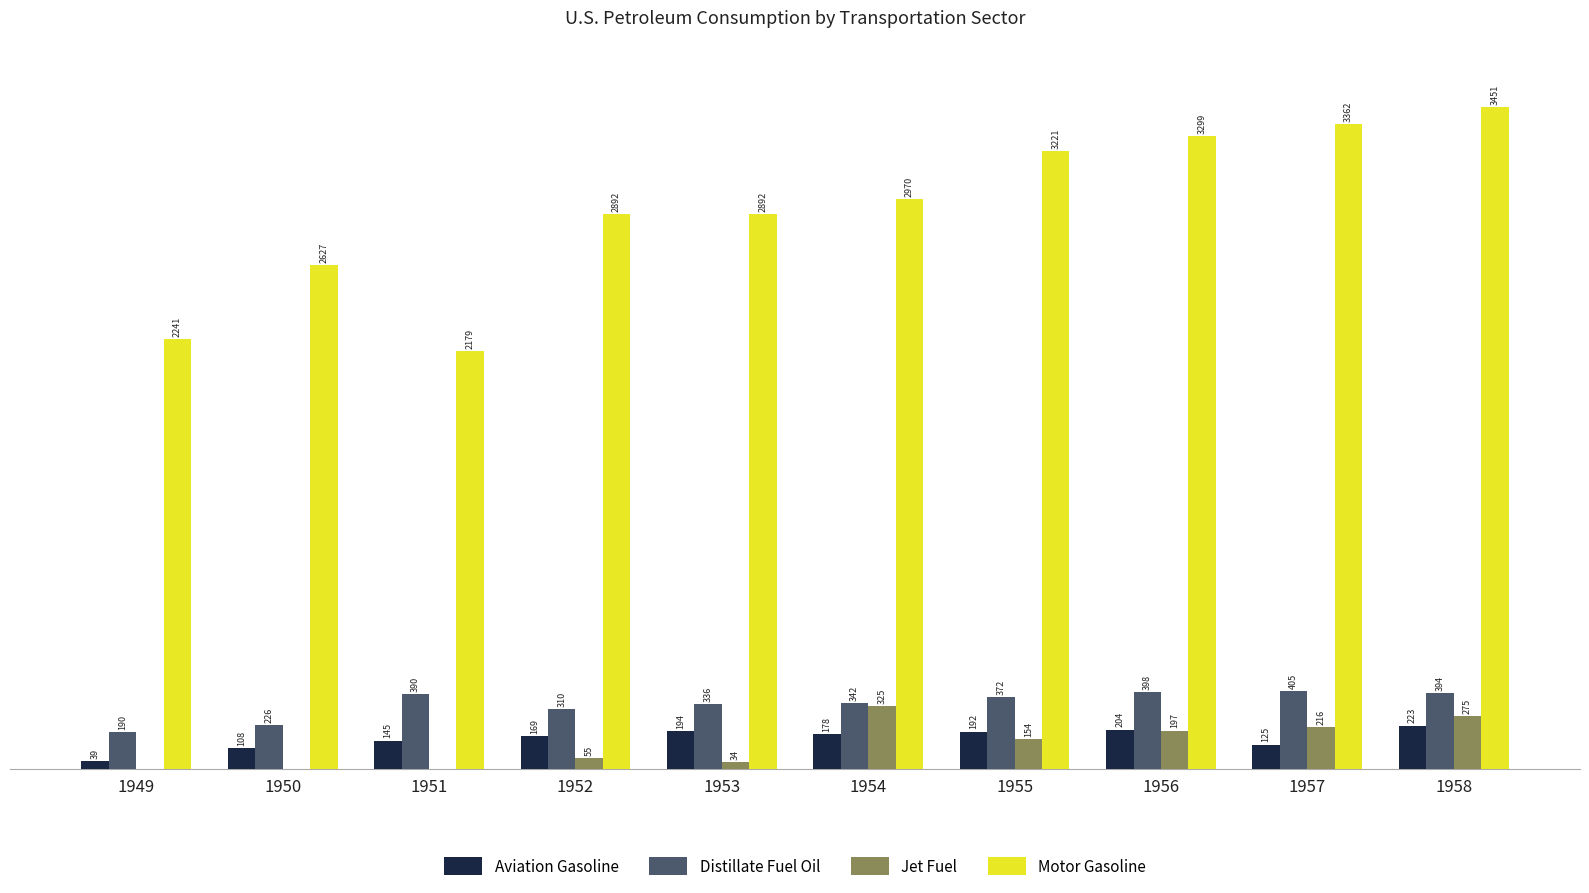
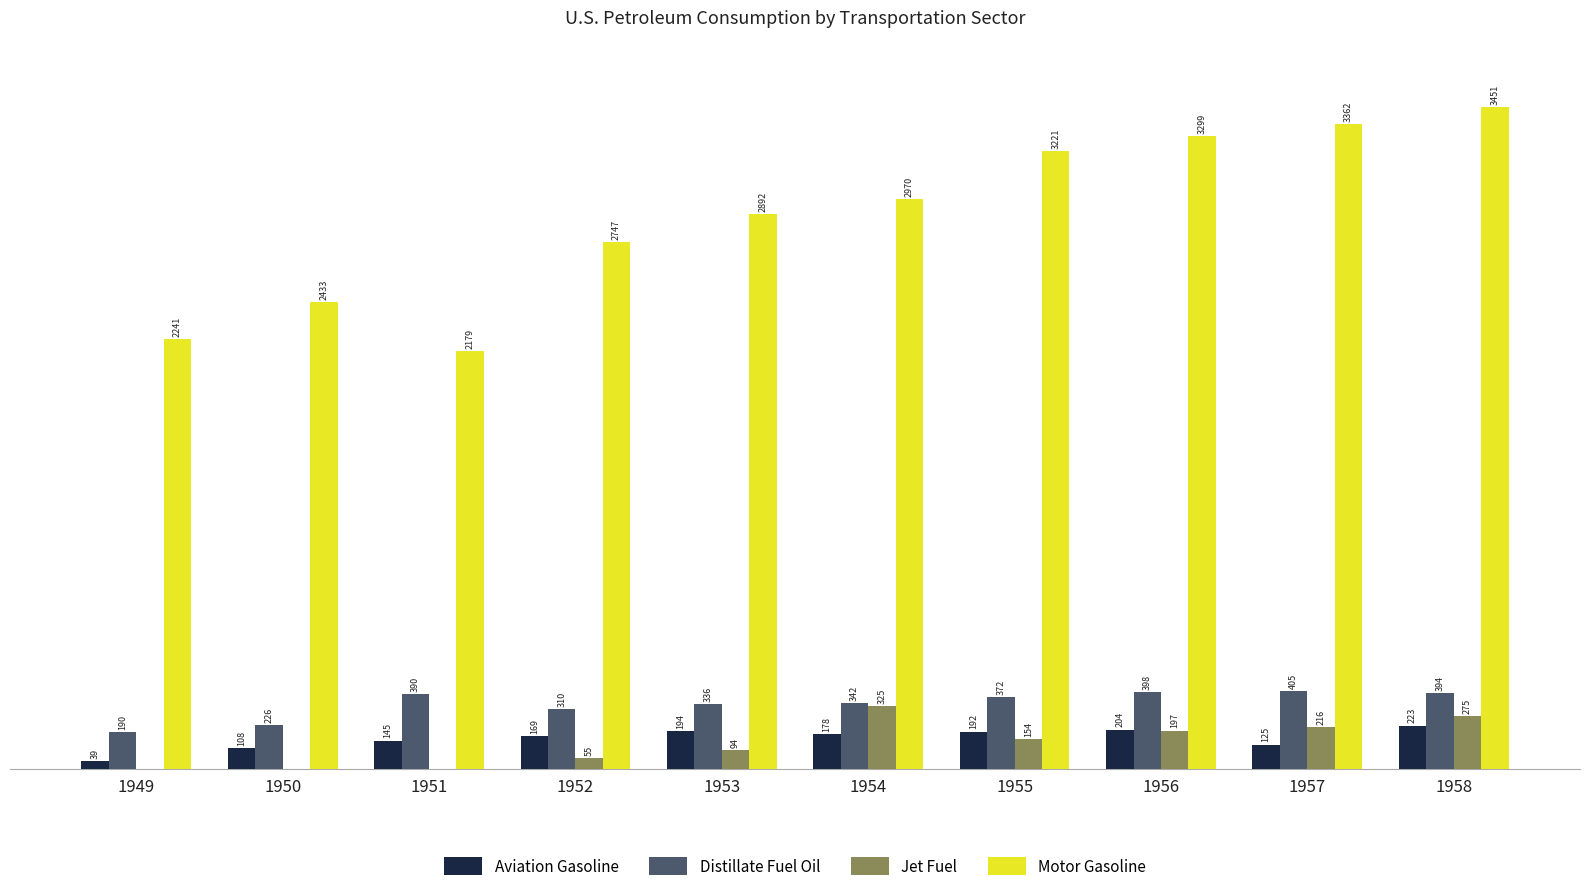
  {
    "Aviation Gasoline": {
      "1949": 39,
      "1950": 108,
      "1951": 145,
      "1952": 169,
      "1953": 194,
      "1954": 178,
      "1955": 192,
      "1956": 204,
      "1957": 125,
      "1958": 223
    },
    "Distillate Fuel Oil": {
      "1949": 190,
      "1950": 226,
      "1951": 390,
      "1952": 310,
      "1953": 336,
      "1954": 342,
      "1955": 372,
      "1956": 398,
      "1957": 405,
      "1958": 394
    },
    "Jet Fuel": {
      "1952": 55,
-     "1953": 34,
+     "1953": 94,
      "1954": 325,
      "1955": 154,
      "1956": 197,
      "1957": 216,
      "1958": 275
    },
    "Motor Gasoline": {
      "1949": 2241,
-     "1950": 2627,
+     "1950": 2433,
      "1951": 2179,
-     "1952": 2892,
+     "1952": 2747,
      "1953": 2892,
      "1954": 2970,
      "1955": 3221,
      "1956": 3299,
      "1957": 3362,
      "1958": 3451
    }
  }
